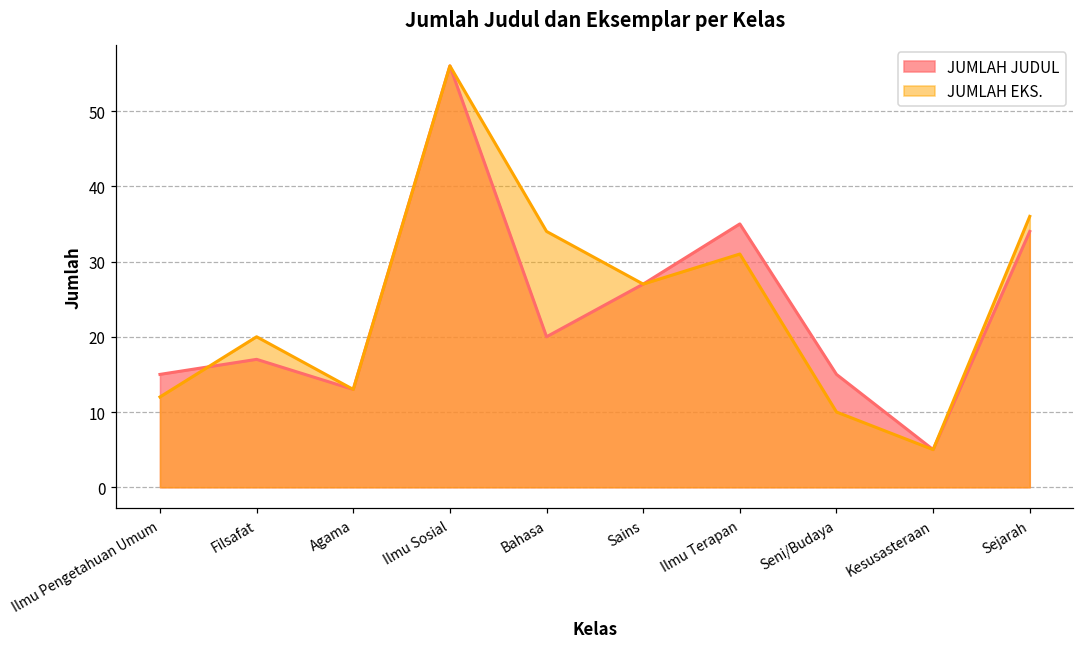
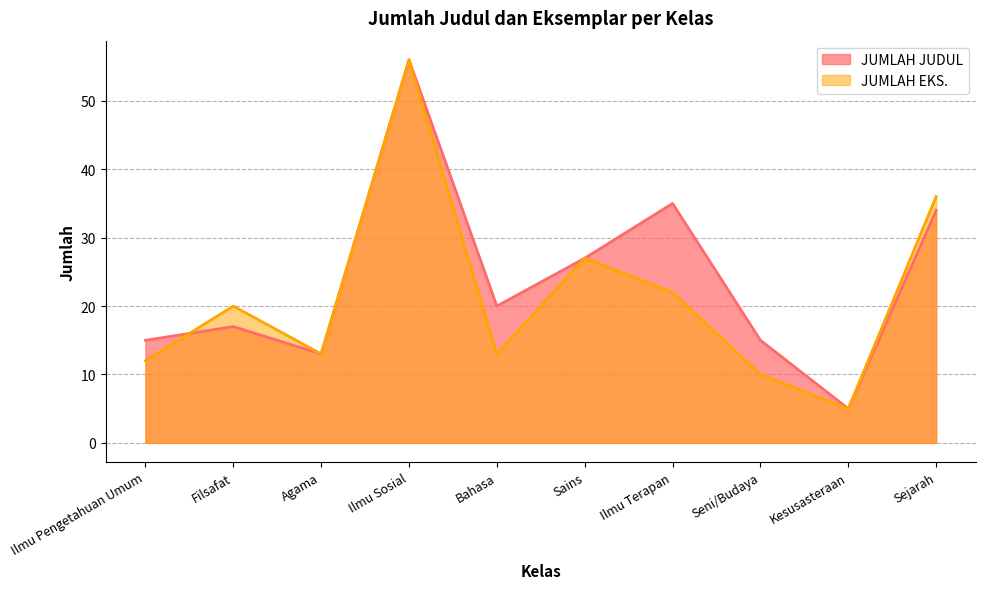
  {
    "JUMLAH JUDUL": {
      "Ilmu Pengetahuan Umum": 15,
      "Filsafat": 17,
      "Bahasa": 20,
      "Ilmu Terapan": 35,
      "Seni/Budaya": 15,
      "Sejarah": 34
    },
    "JUMLAH EKS.": {
      "Ilmu Pengetahuan Umum": 12,
      "Filsafat": 20,
-     "Bahasa": 34,
-     "Ilmu Terapan": 31,
+     "Bahasa": 13,
+     "Ilmu Terapan": 22,
      "Seni/Budaya": 10,
      "Sejarah": 36
    }
  }
